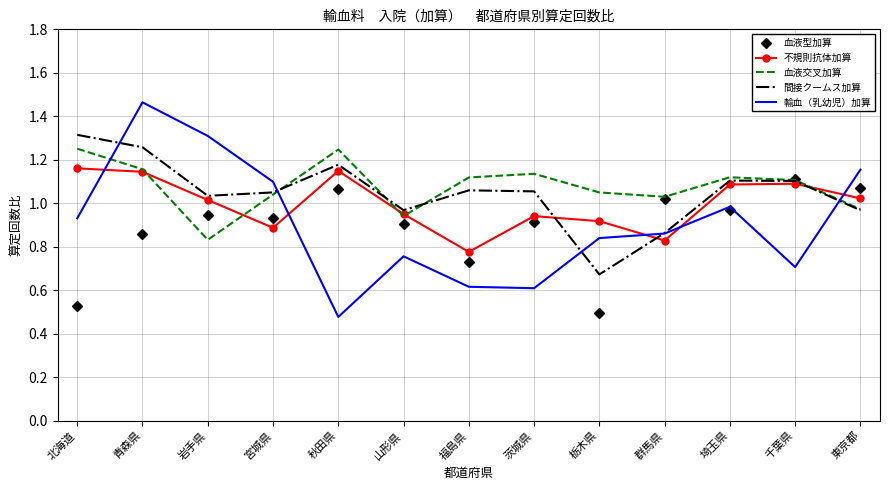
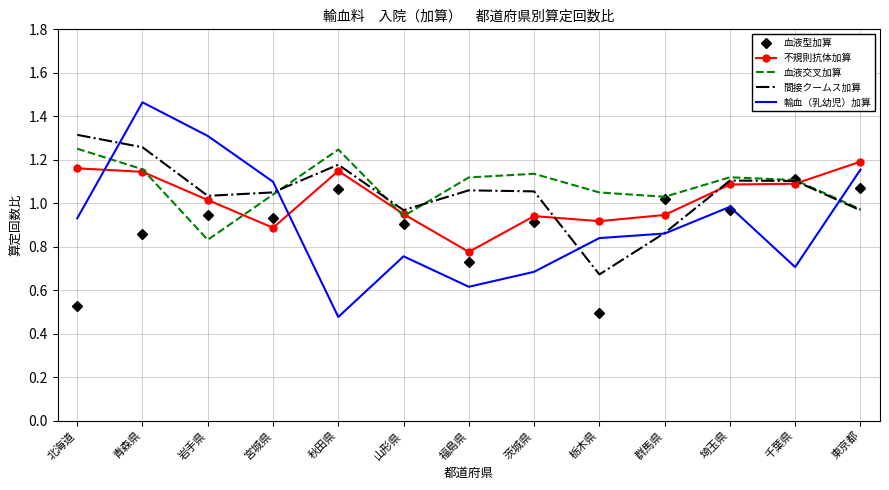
  {
    "不規則抗体加算": {
      "北海道": 1.16,
      "岩手県": 1.01,
      "宮城県": 0.89,
      "秋田県": 1.15,
      "福島県": 0.78,
      "茨城県": 0.94,
      "栃木県": 0.92,
-     "群馬県": 0.83,
+     "群馬県": 0.95,
      "埼玉県": 1.09,
      "千葉県": 1.09,
-     "東京都": 1.02
+     "東京都": 1.19
    },
    "血液交叉加算": {
      "北海道": 1.25,
      "岩手県": 0.83,
      "秋田県": 1.25,
      "福島県": 1.12,
      "茨城県": 1.14,
      "栃木県": 1.05,
      "群馬県": 1.03,
      "埼玉県": 1.12
    },
    "輸血（乳幼児）加算": {
      "北海道": 0.93,
      "青森県": 1.46,
      "岩手県": 1.31,
      "宮城県": 1.10,
      "秋田県": 0.48,
      "山形県": 0.76,
      "福島県": 0.62,
-     "茨城県": 0.61,
+     "茨城県": 0.68,
      "栃木県": 0.84,
      "埼玉県": 0.98,
      "千葉県": 0.71,
      "東京都": 1.15
    }
  }
